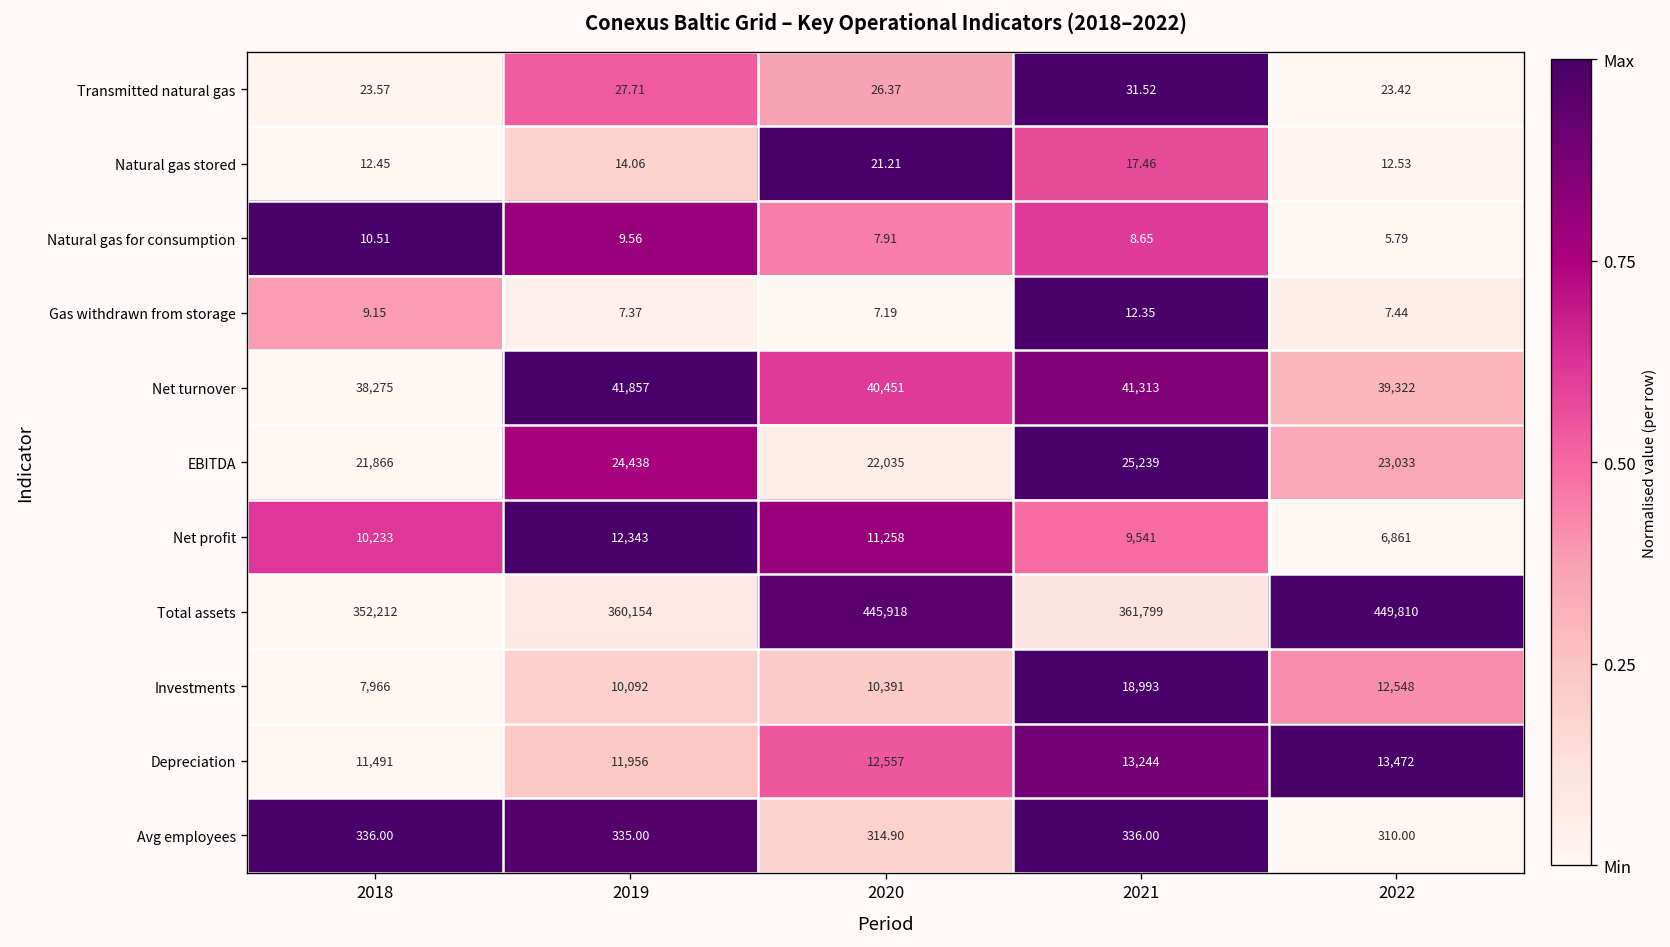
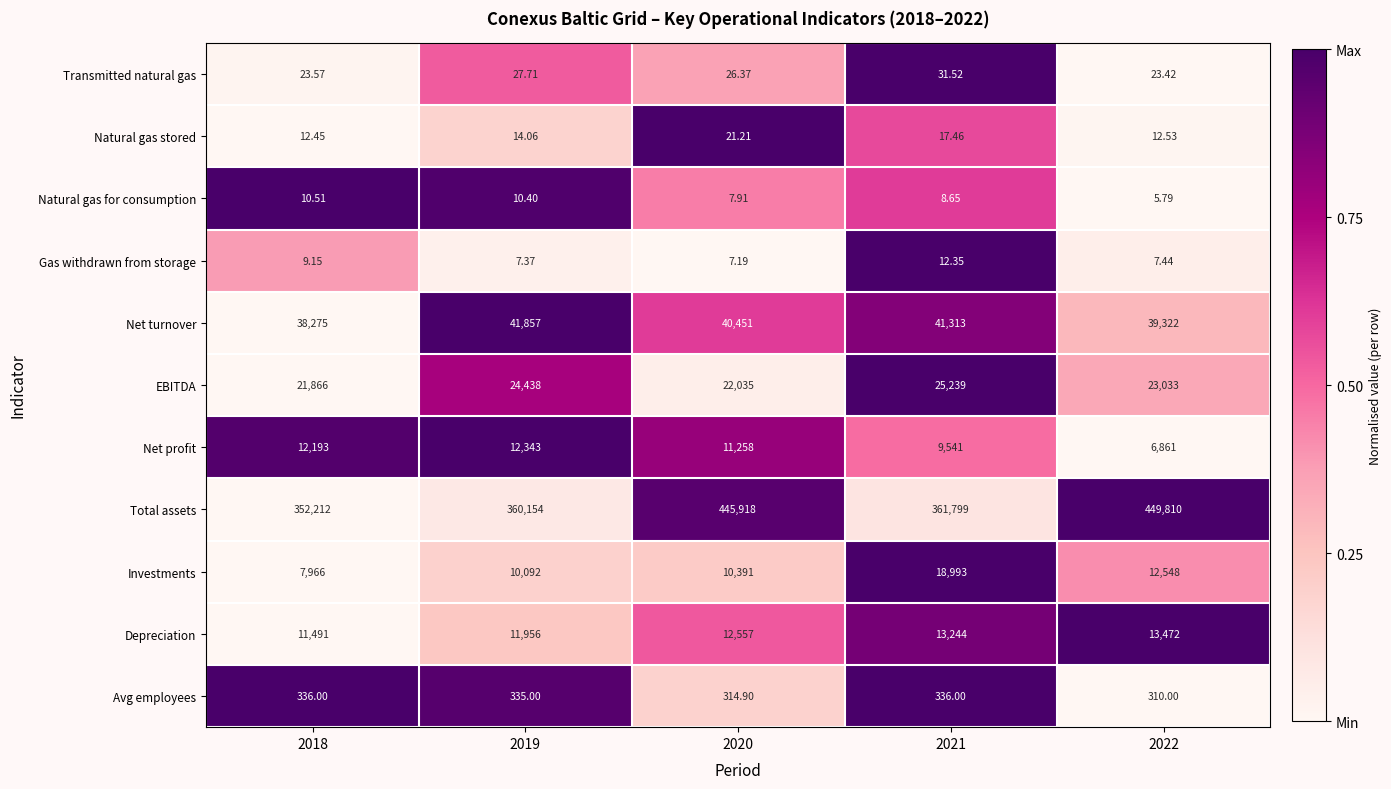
  {
    "Transmitted natural gas": {
      "2018": "23.57",
      "2019": "27.71",
      "2020": "26.37",
      "2021": "31.52",
      "2022": "23.42"
    },
    "Natural gas stored": {
      "2018": "12.45",
      "2019": "14.06",
      "2020": "21.21",
      "2021": "17.46",
      "2022": "12.53"
    },
    "Natural gas for consumption": {
      "2018": "10.51",
-     "2019": "9.56",
+     "2019": "10.40",
      "2020": "7.91",
      "2021": "8.65",
      "2022": "5.79"
    },
    "Gas withdrawn from storage": {
      "2018": "9.15",
      "2019": "7.37",
      "2020": "7.19",
      "2021": "12.35",
      "2022": "7.44"
    },
    "Net turnover": {
      "2018": "38,275",
      "2019": "41,857",
      "2020": "40,451",
      "2021": "41,313",
      "2022": "39,322"
    },
    "EBITDA": {
      "2018": "21,866",
      "2019": "24,438",
      "2020": "22,035",
      "2021": "25,239",
      "2022": "23,033"
    },
    "Net profit": {
-     "2018": "10,233",
+     "2018": "12,193",
      "2019": "12,343",
      "2020": "11,258",
      "2021": "9,541",
      "2022": "6,861"
    },
    "Total assets": {
      "2018": "352,212",
      "2019": "360,154",
      "2020": "445,918",
      "2021": "361,799",
      "2022": "449,810"
    },
    "Investments": {
      "2018": "7,966",
      "2019": "10,092",
      "2020": "10,391",
      "2021": "18,993",
      "2022": "12,548"
    },
    "Depreciation": {
      "2018": "11,491",
      "2019": "11,956",
      "2020": "12,557",
      "2021": "13,244",
      "2022": "13,472"
    },
    "Avg employees": {
      "2018": "336.00",
      "2019": "335.00",
      "2020": "314.90",
      "2021": "336.00",
      "2022": "310.00"
    }
  }
